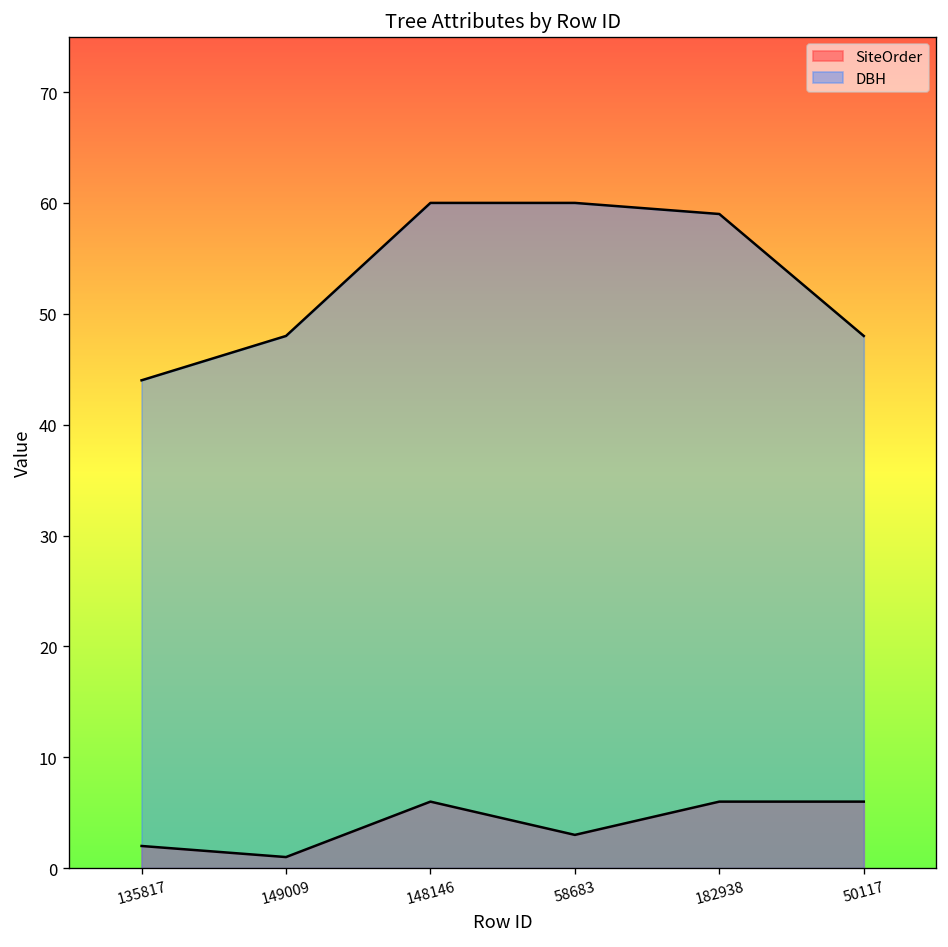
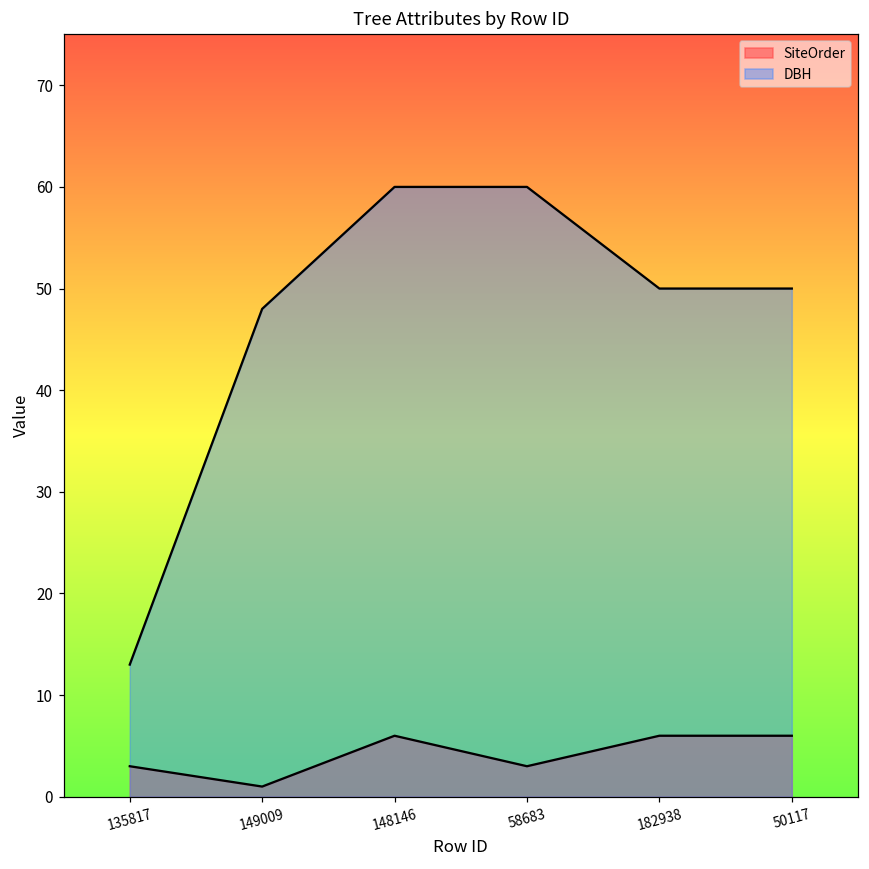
  {
    "SiteOrder": {
-     "135817": 2,
+     "135817": 3,
      "149009": 1,
      "148146": 6,
      "58683": 3,
      "182938": 6,
      "50117": 6
    },
    "DBH": {
-     "135817": 44,
+     "135817": 13,
      "149009": 48,
      "148146": 60,
      "58683": 60,
-     "182938": 59,
-     "50117": 48
+     "182938": 50,
+     "50117": 50
    }
  }
